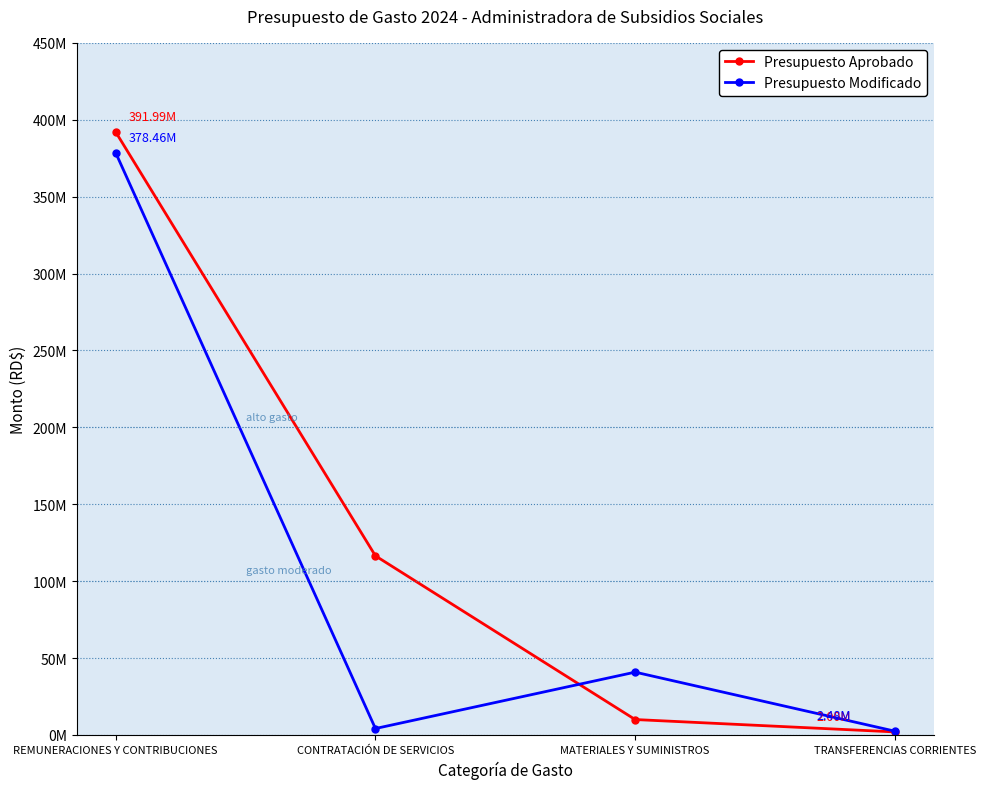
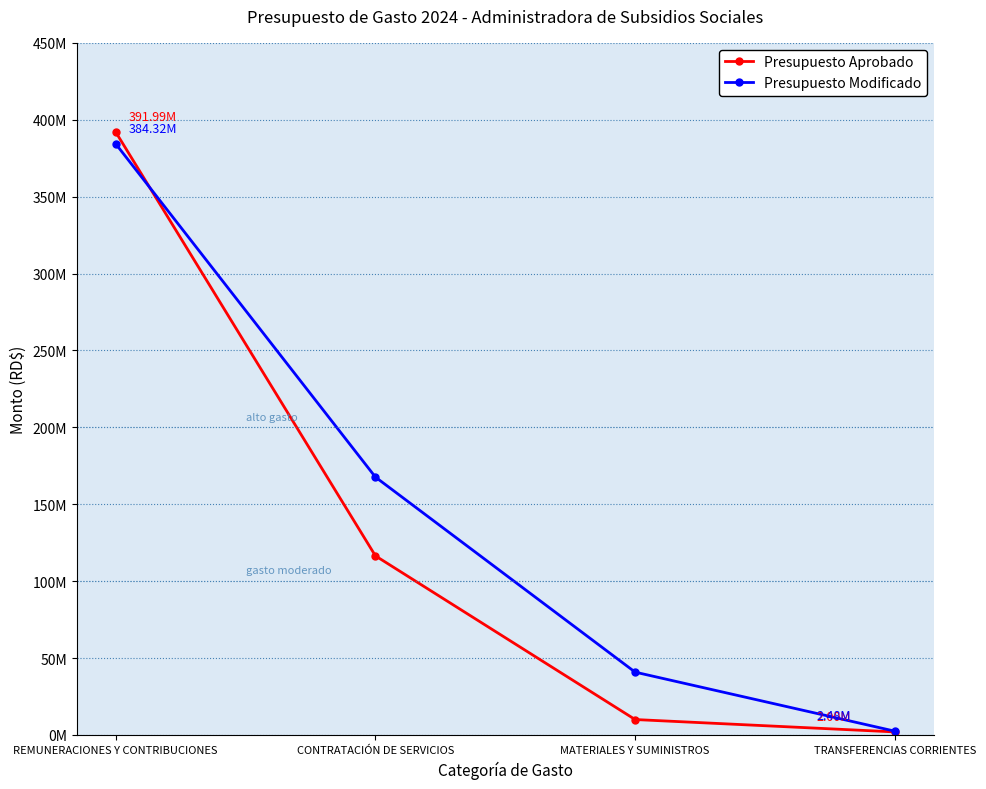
  {
    "Presupuesto Aprobado": {
      "REMUNERACIONES Y CONTRIBUCIONES": "391.99M"
    },
    "Presupuesto Modificado": {
-     "REMUNERACIONES Y CONTRIBUCIONES": "378.46M",
-     "CONTRATACIÓN DE SERVICIOS": "4000000"
+     "REMUNERACIONES Y CONTRIBUCIONES": "384.32M",
+     "CONTRATACIÓN DE SERVICIOS": "168000000"
    }
  }
